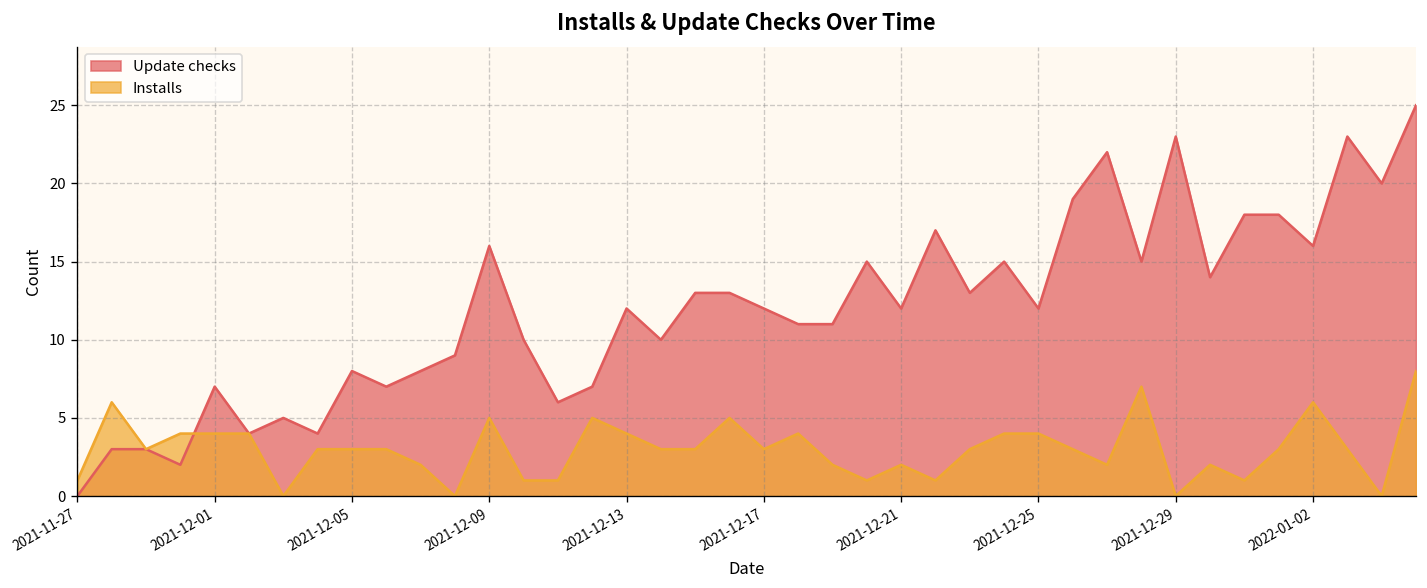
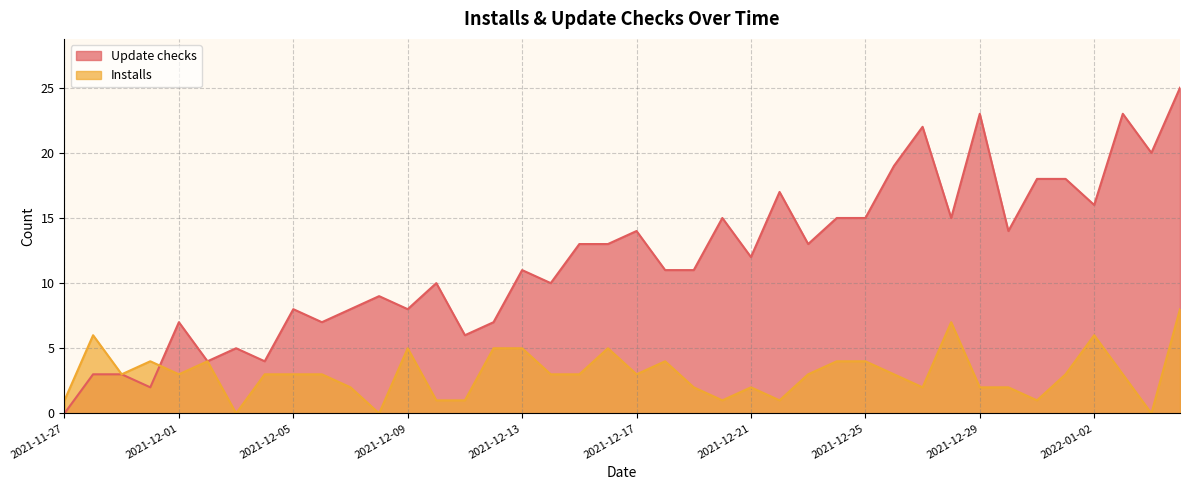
  {
    "Update checks": {
      "2021-11-27": 0,
      "2021-12-01": 7,
      "2021-12-05": 8,
-     "2021-12-09": 16,
-     "2021-12-13": 12,
-     "2021-12-17": 12,
+     "2021-12-09": 8,
+     "2021-12-13": 11,
+     "2021-12-17": 14,
      "2021-12-21": 12,
-     "2021-12-25": 12,
+     "2021-12-25": 15,
      "2021-12-29": 23,
      "2022-01-02": 16
    },
    "Installs": {
      "2021-11-27": 1,
-     "2021-12-01": 4,
+     "2021-12-01": 3,
      "2021-12-05": 3,
      "2021-12-09": 5,
-     "2021-12-13": 4,
+     "2021-12-13": 5,
      "2021-12-17": 3,
      "2021-12-21": 2,
      "2021-12-25": 4,
-     "2021-12-29": 0,
+     "2021-12-29": 2,
      "2022-01-02": 6
    }
  }
